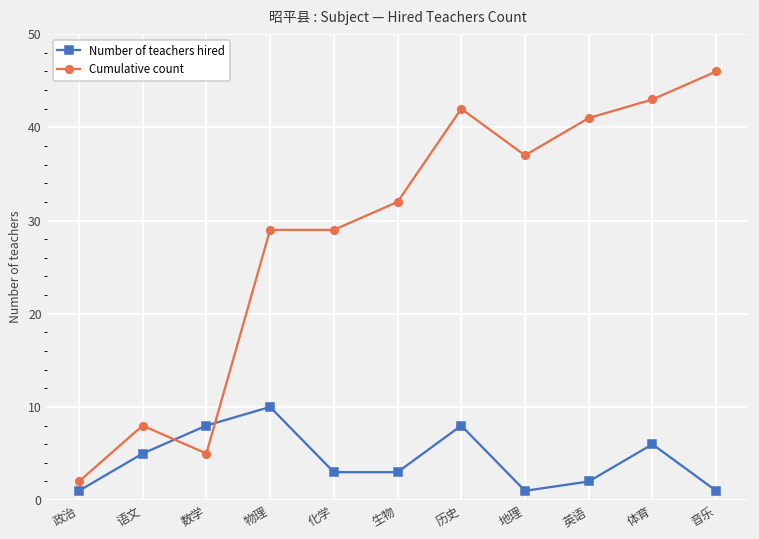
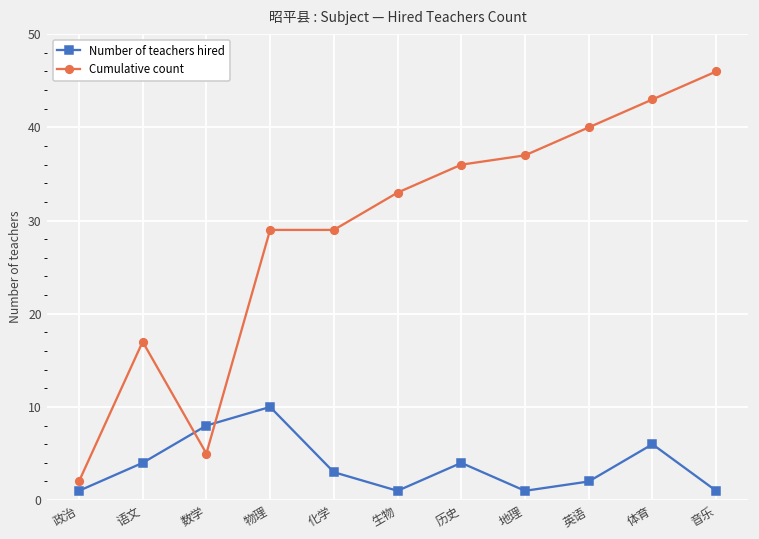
  {
    "Number of teachers hired": {
      "政治": 1,
-     "语文": 5,
+     "语文": 4,
      "数学": 8,
      "物理": 10,
      "化学": 3,
-     "生物": 3,
-     "历史": 8,
+     "生物": 1,
+     "历史": 4,
      "地理": 1,
      "英语": 2,
      "体育": 6,
      "音乐": 1
    },
    "Cumulative count": {
      "政治": 2,
-     "语文": 8,
+     "语文": 17,
      "数学": 5,
      "物理": 29,
      "化学": 29,
-     "生物": 32,
-     "历史": 42,
+     "生物": 33,
+     "历史": 36,
      "地理": 37,
-     "英语": 41,
+     "英语": 40,
      "体育": 43,
      "音乐": 46
    }
  }
